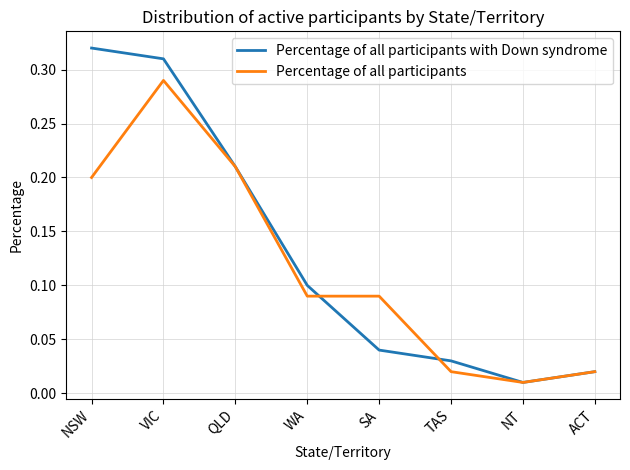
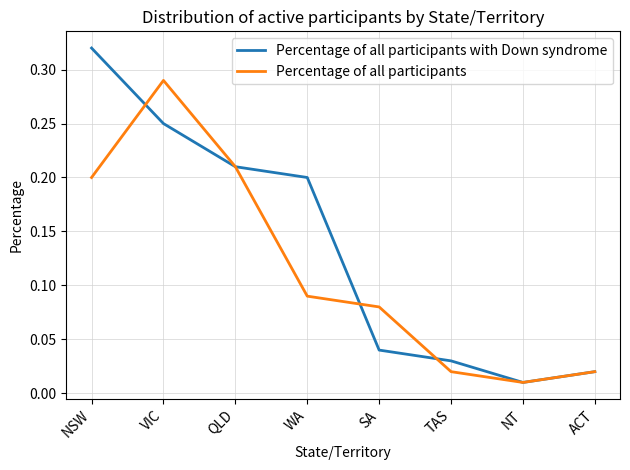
  {
    "Percentage of all participants with Down syndrome": {
      "NSW": 0.32,
-     "VIC": 0.31,
-     "WA": 0.1,
+     "VIC": 0.25,
+     "WA": 0.2,
      "SA": 0.04,
      "TAS": 0.03
    },
    "Percentage of all participants": {
      "NSW": 0.20,
      "VIC": 0.29,
      "WA": 0.09,
-     "SA": 0.09,
+     "SA": 0.08,
      "TAS": 0.02
    }
  }
